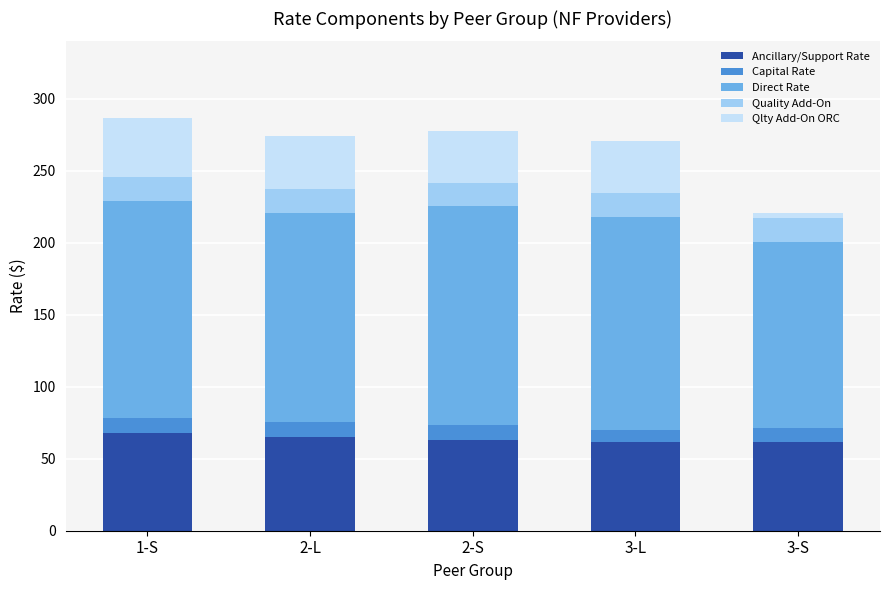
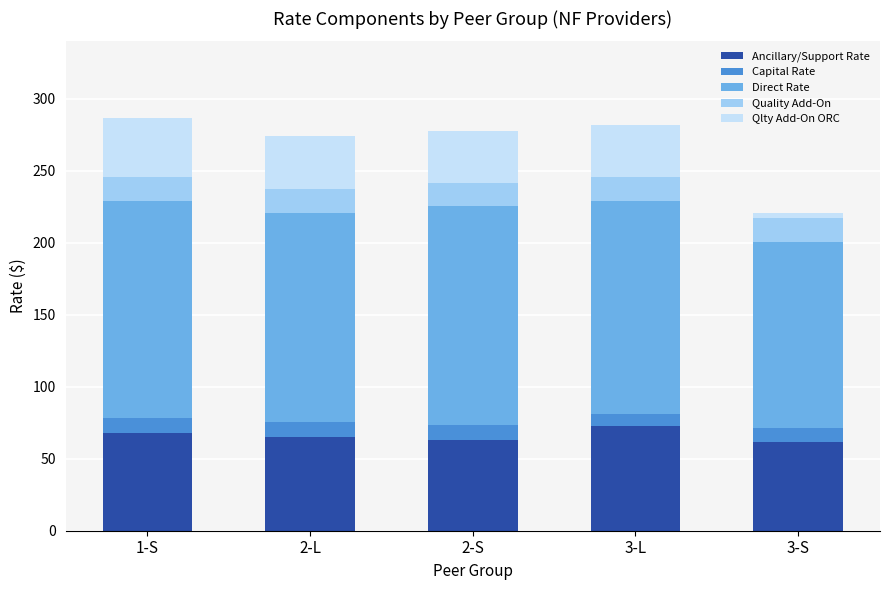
  {
    "Ancillary/Support Rate": {
      "1-S": 68,
      "2-L": 65,
      "2-S": 63,
-     "3-L": 62,
+     "3-L": 73,
      "3-S": 62
    }
  }
